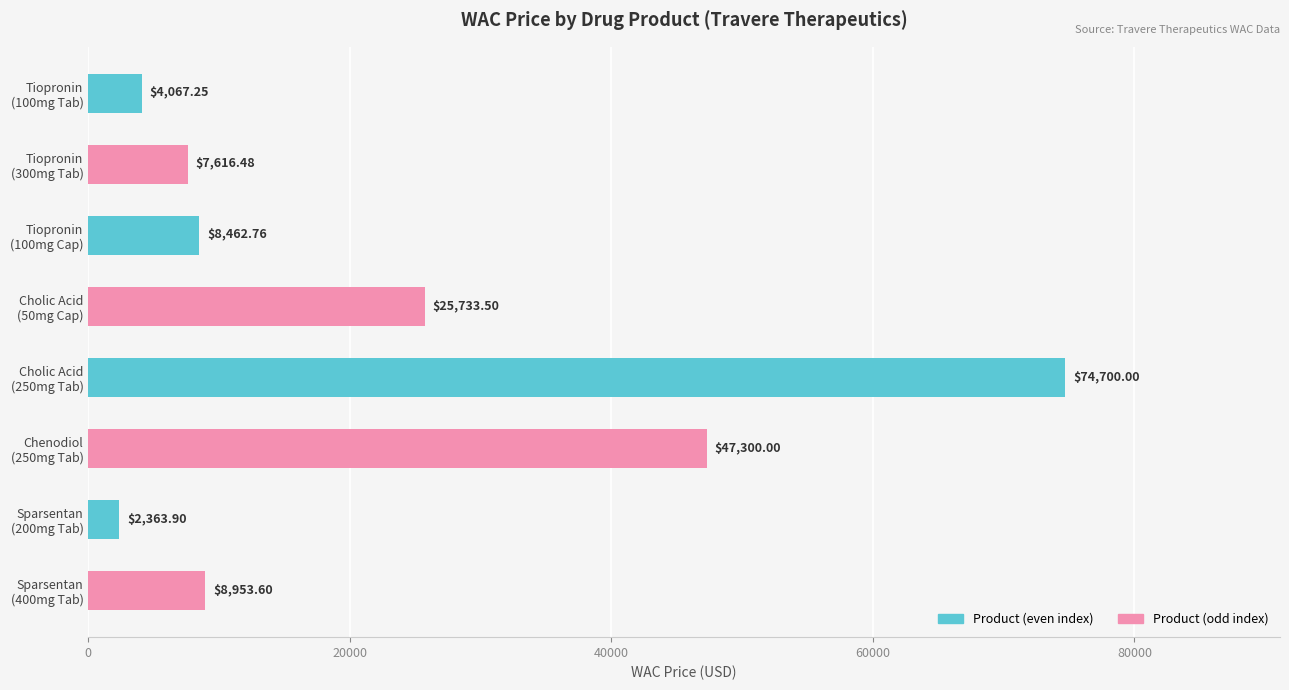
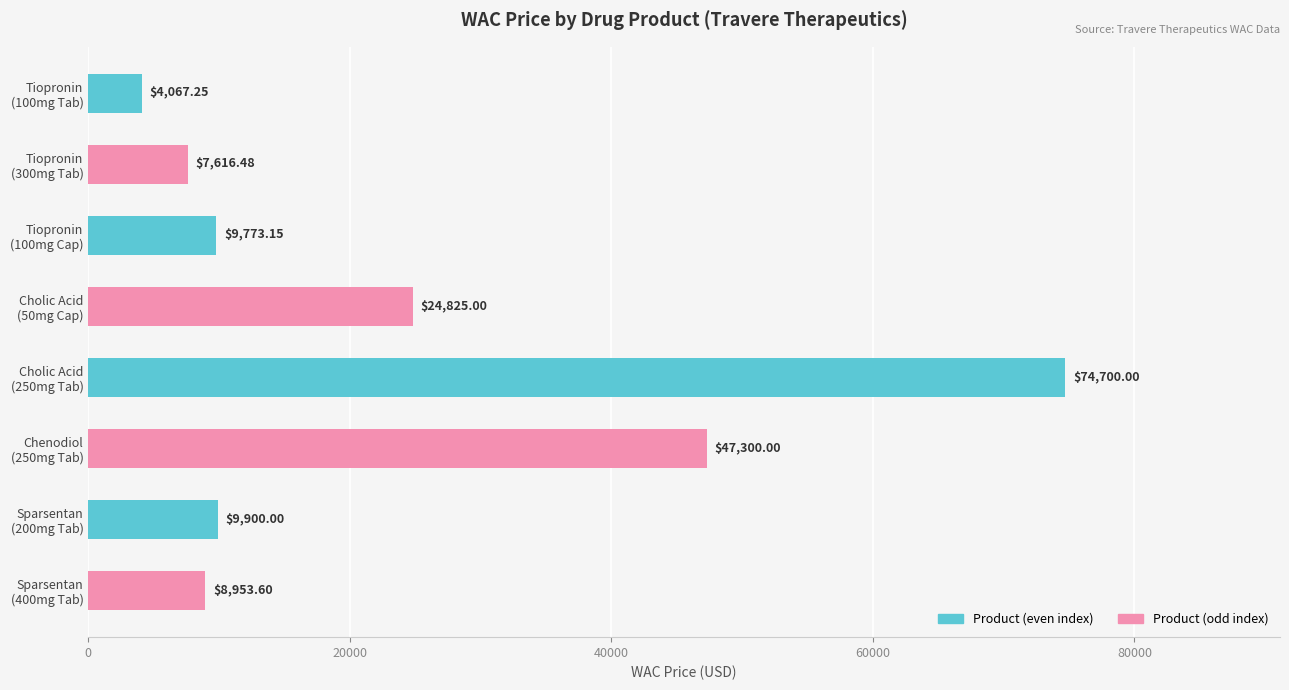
  {
    "Tiopronin (100mg Tab)": "$4,067.25",
    "Tiopronin (300mg Tab)": "$7,616.48",
-   "Tiopronin (100mg Cap)": "$8,462.76",
-   "Cholic Acid (50mg Cap)": "$25,733.50",
+   "Tiopronin (100mg Cap)": "$9,773.15",
+   "Cholic Acid (50mg Cap)": "$24,825.00",
    "Cholic Acid (250mg Tab)": "$74,700.00",
    "Chenodiol (250mg Tab)": "$47,300.00",
-   "Sparsentan (200mg Tab)": "$2,363.90",
+   "Sparsentan (200mg Tab)": "$9,900.00",
    "Sparsentan (400mg Tab)": "$8,953.60"
  }
